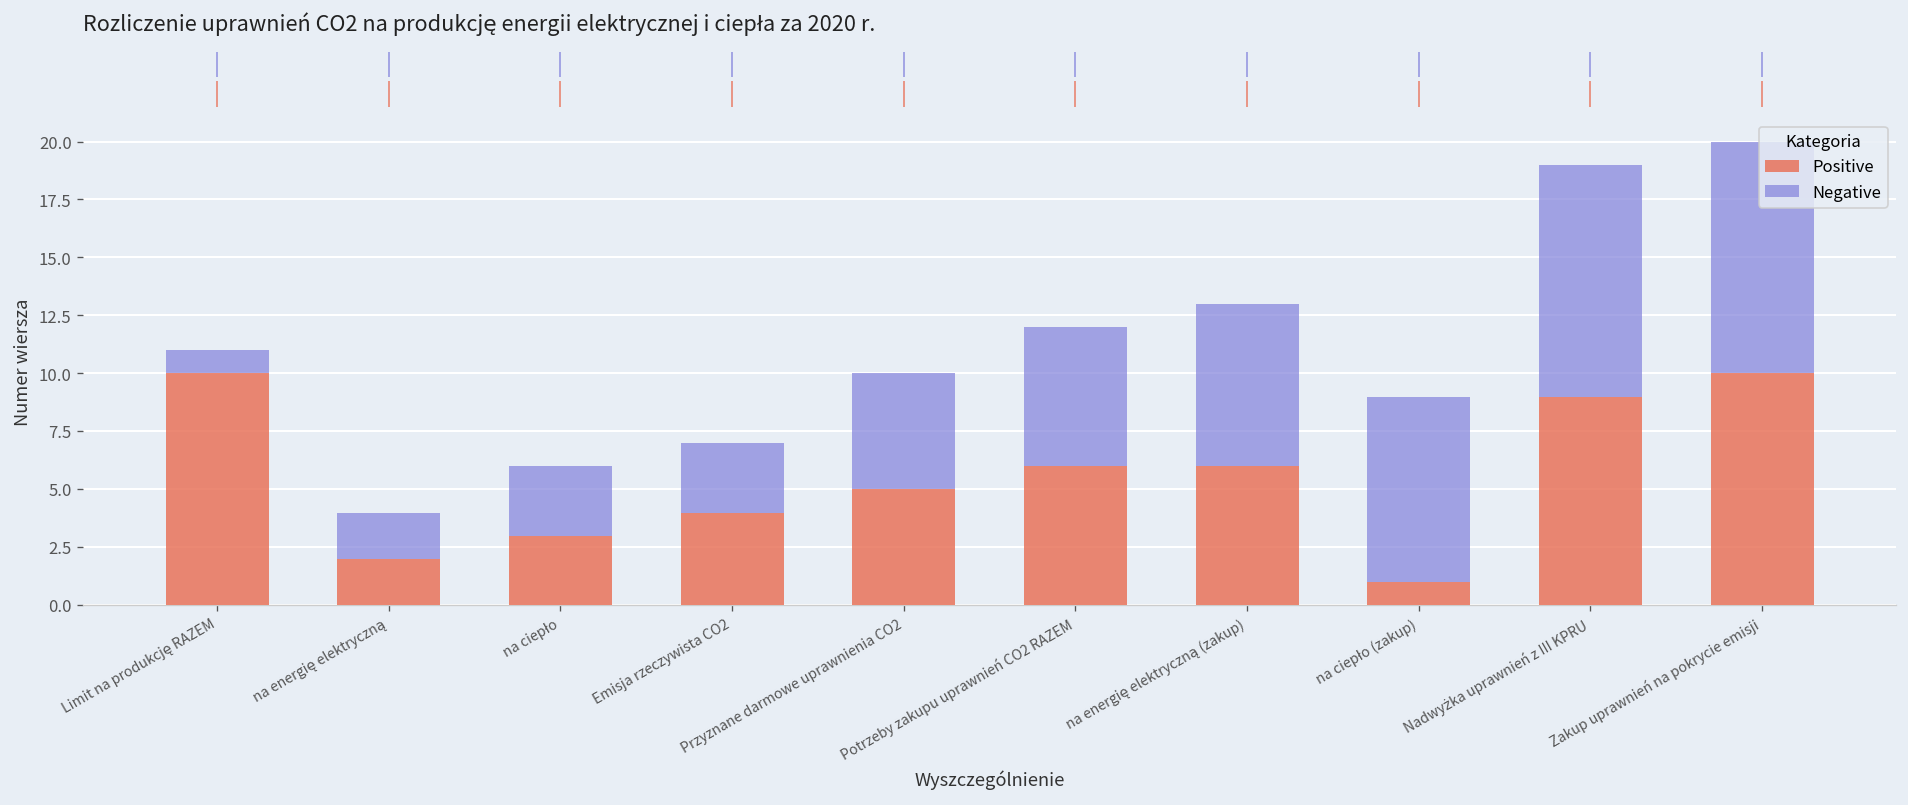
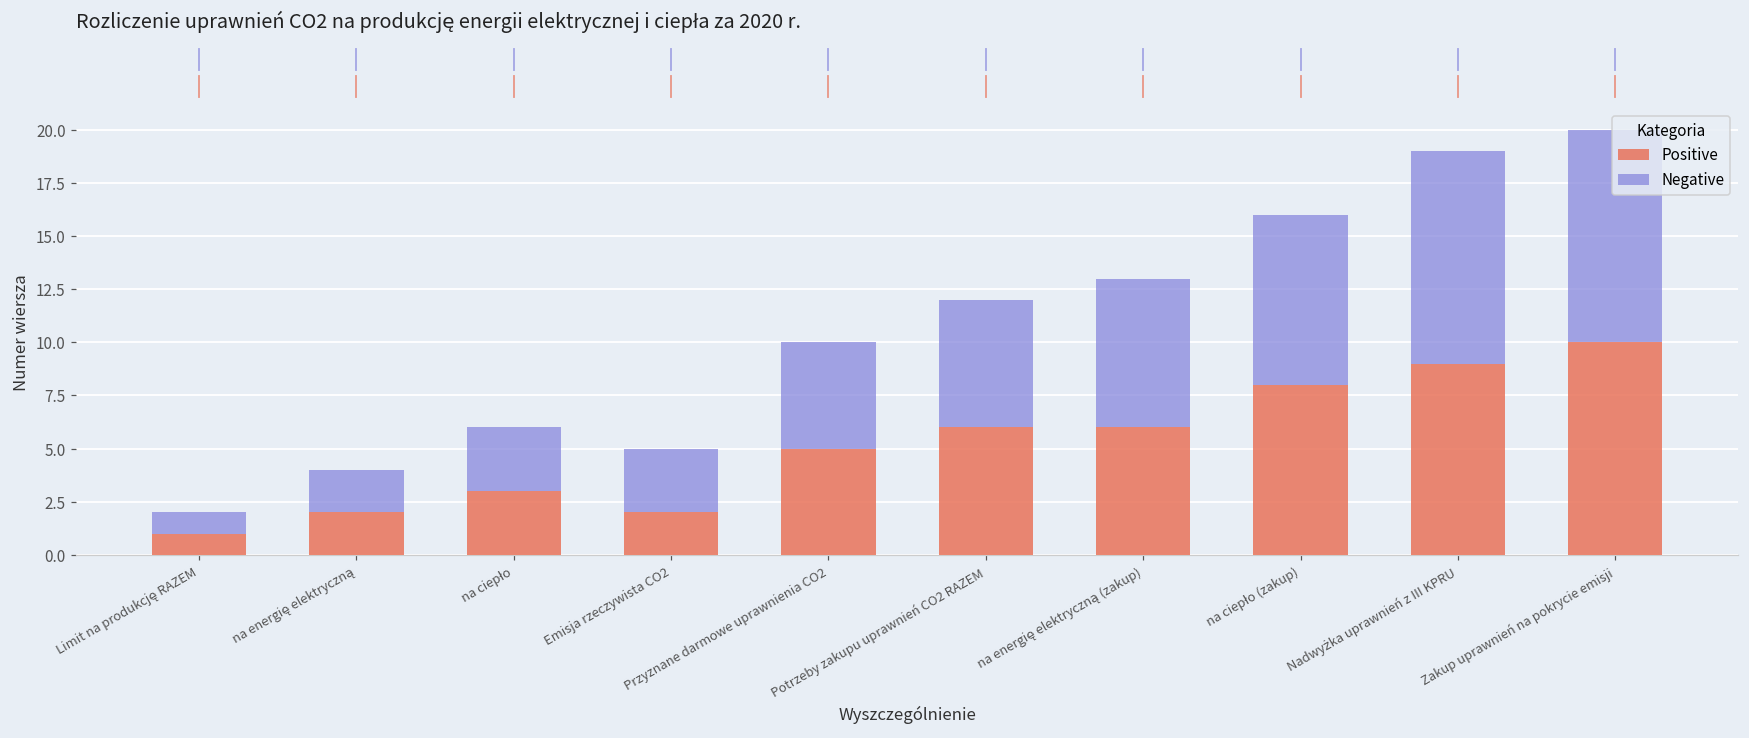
  {
    "Positive": {
-     "Limit na produkcję RAZEM": 10,
+     "Limit na produkcję RAZEM": 1,
      "na energię elektryczną": 2,
      "na ciepło": 3,
-     "Emisja rzeczywista CO2": 4,
+     "Emisja rzeczywista CO2": 2,
      "Przyznane darmowe uprawnienia CO2": 5,
      "Potrzeby zakupu uprawnień CO2 RAZEM": 6,
      "na energię elektryczną (zakup)": 6,
-     "na ciepło (zakup)": 1,
+     "na ciepło (zakup)": 8,
      "Nadwyżka uprawnień z III KPRU": 9,
      "Zakup uprawnień na pokrycie emisji": 10
    },
    "Negative": {
      "Limit na produkcję RAZEM": 1,
      "na energię elektryczną": 2,
      "na ciepło": 3,
      "Emisja rzeczywista CO2": 3,
      "Przyznane darmowe uprawnienia CO2": 5,
      "Potrzeby zakupu uprawnień CO2 RAZEM": 6,
      "na energię elektryczną (zakup)": 7,
      "na ciepło (zakup)": 8,
      "Nadwyżka uprawnień z III KPRU": 10
    }
  }
